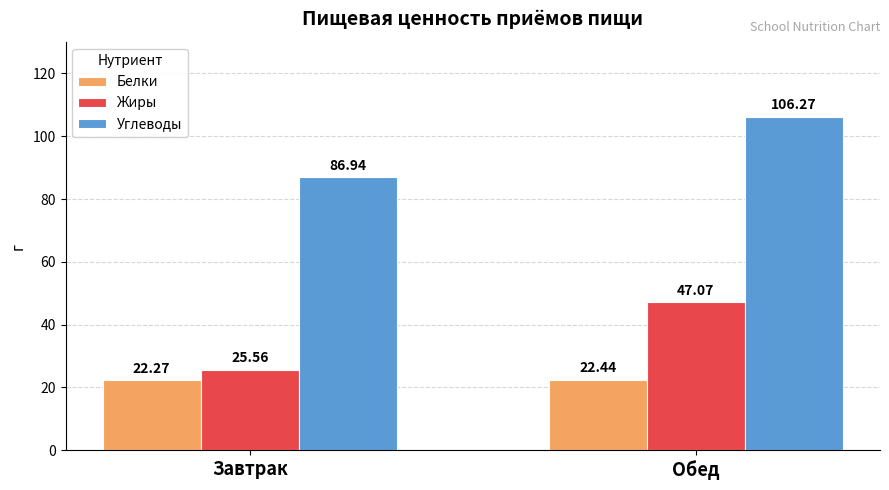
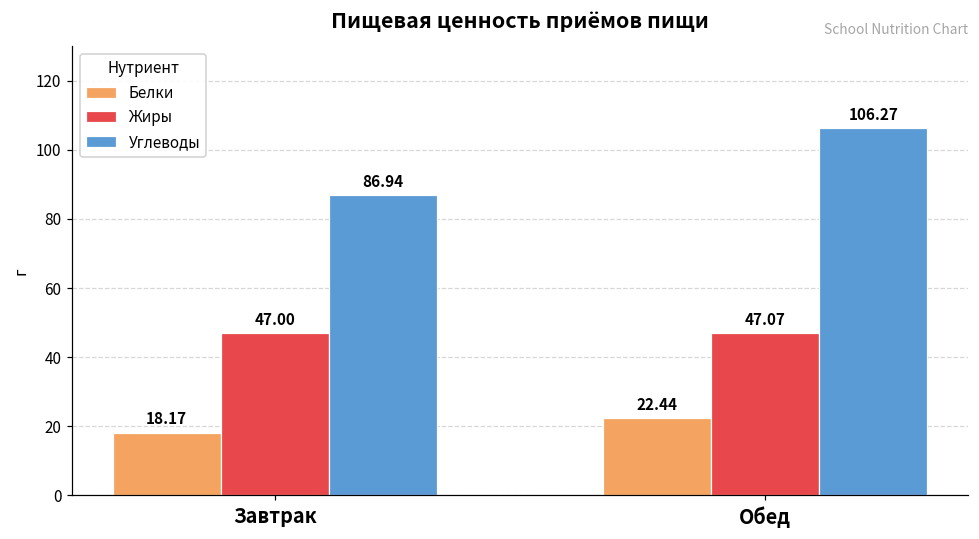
  {
    "Белки": {
-     "Завтрак": 22.27,
+     "Завтрак": 18.17,
      "Обед": 22.44
    },
    "Жиры": {
-     "Завтрак": 25.56,
+     "Завтрак": 47.00,
      "Обед": 47.07
    },
    "Углеводы": {
      "Завтрак": 86.94,
      "Обед": 106.27
    }
  }
